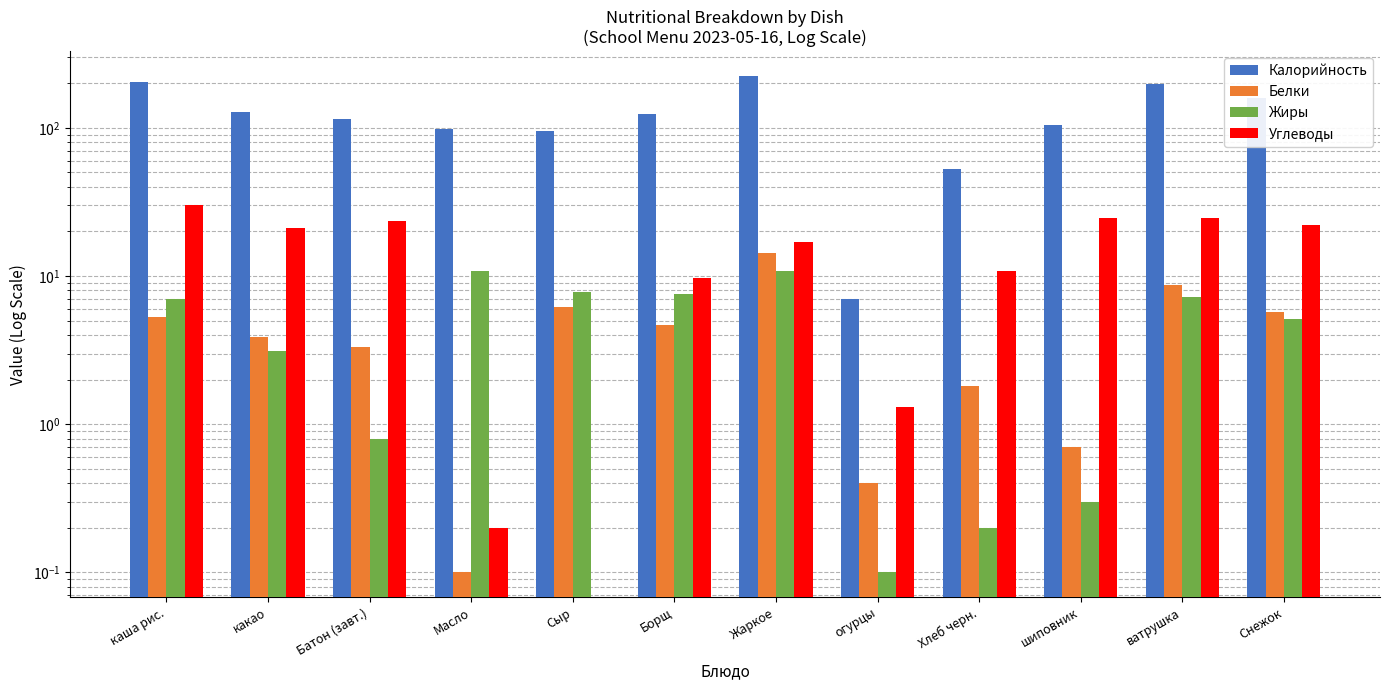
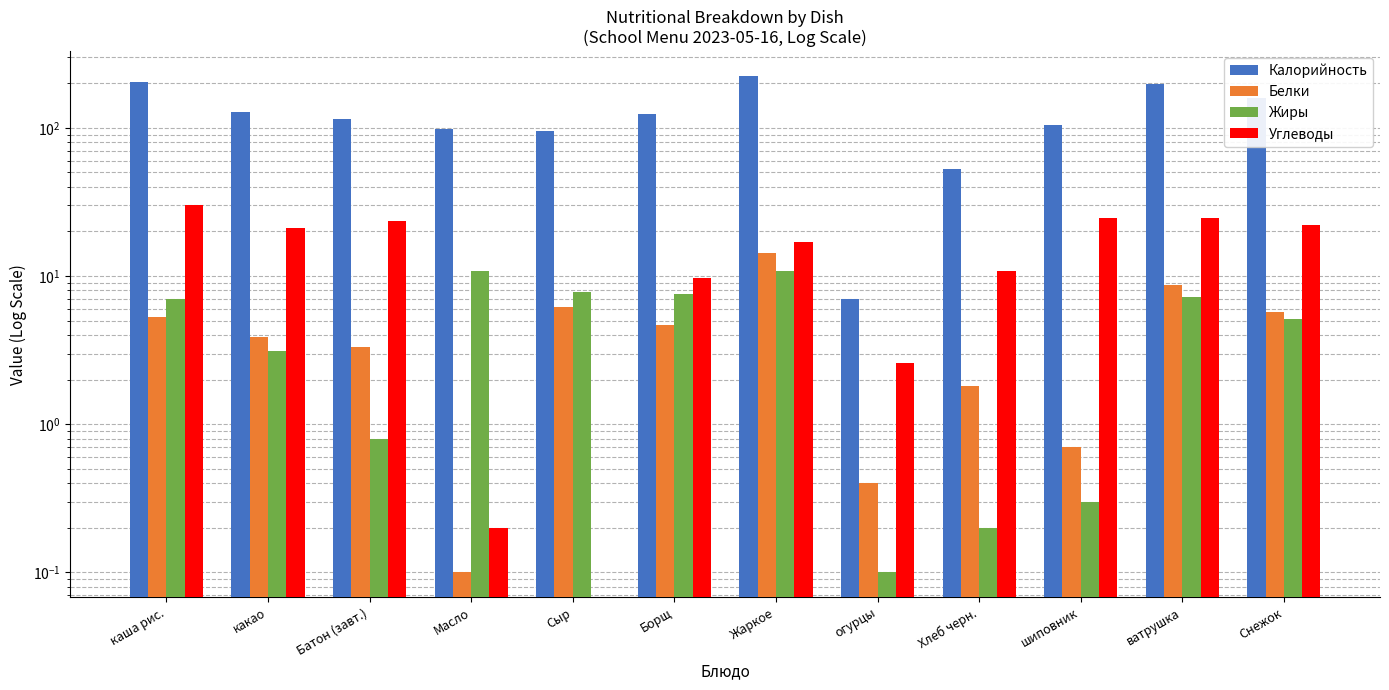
  {
    "Калорийность": {
      "каша рис.": 210,
      "какао": 130,
      "Батон (завт.)": 120,
      "Масло": 100,
      "Сыр": 100,
      "Борщ": 130,
      "Жаркое": 220,
      "огурцы": 7,
      "Хлеб черн.": 53,
      "шиповник": 100,
      "ватрушка": 200
    },
    "Белки": {
      "каша рис.": 5.3,
      "какао": 3.9,
      "Батон (завт.)": 3.3,
      "Масло": 0.1,
      "Сыр": 6.2,
      "Борщ": 4.7,
      "Жаркое": 14,
      "огурцы": 0.4,
      "Хлеб черн.": 1.8,
      "шиповник": 0.7,
      "ватрушка": 9,
      "Снежок": 5.7
    },
    "Жиры": {
      "каша рис.": 7,
      "какао": 3.1,
      "Батон (завт.)": 0.8,
      "Масло": 11,
      "Сыр": 8,
      "Борщ": 8,
      "Жаркое": 11,
      "огурцы": 0.1,
      "Хлеб черн.": 0.2,
      "шиповник": 0.3,
      "ватрушка": 7,
      "Снежок": 5.1
    },
    "Углеводы": {
      "каша рис.": 30,
      "какао": 21,
      "Батон (завт.)": 23,
      "Масло": 0.2,
      "Борщ": 10,
      "Жаркое": 17,
-     "огурцы": 1.3,
+     "огурцы": 2.6,
      "Хлеб черн.": 11,
      "шиповник": 25,
      "ватрушка": 25,
      "Снежок": 22
    }
  }
